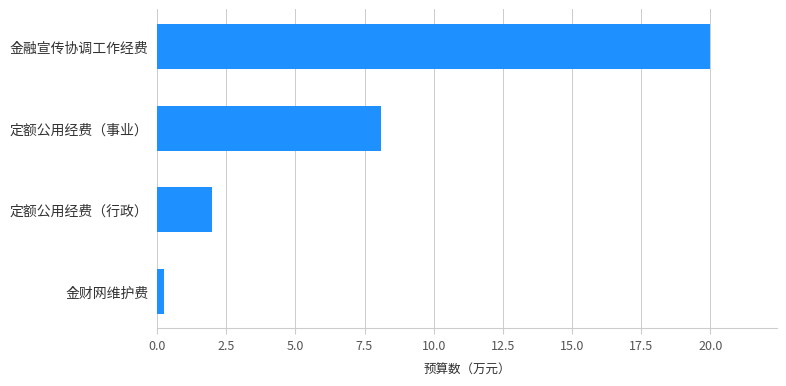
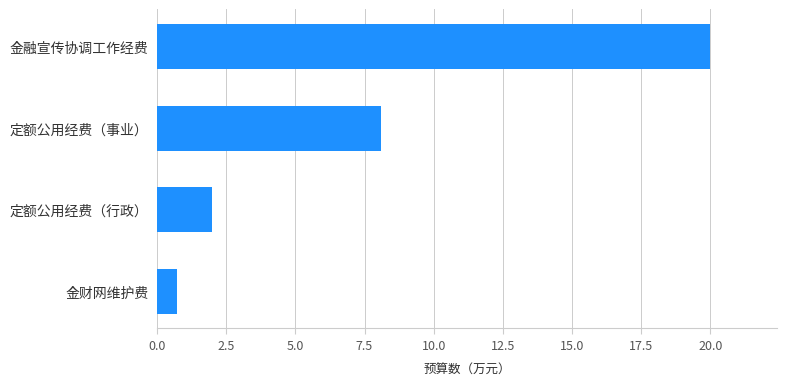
  {
    "金融宣传协调工作经费": 20.0,
    "定额公用经费（事业）": 8.1,
    "定额公用经费（行政）": 2.0,
-   "金财网维护费": 0.2
+   "金财网维护费": 0.7
  }
